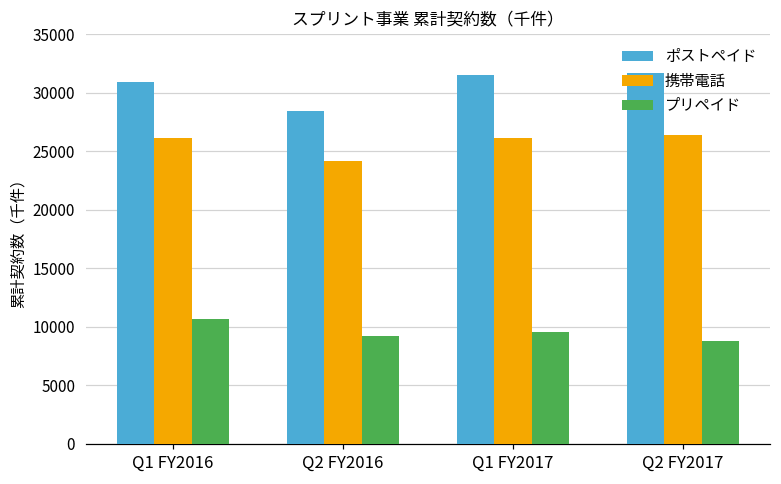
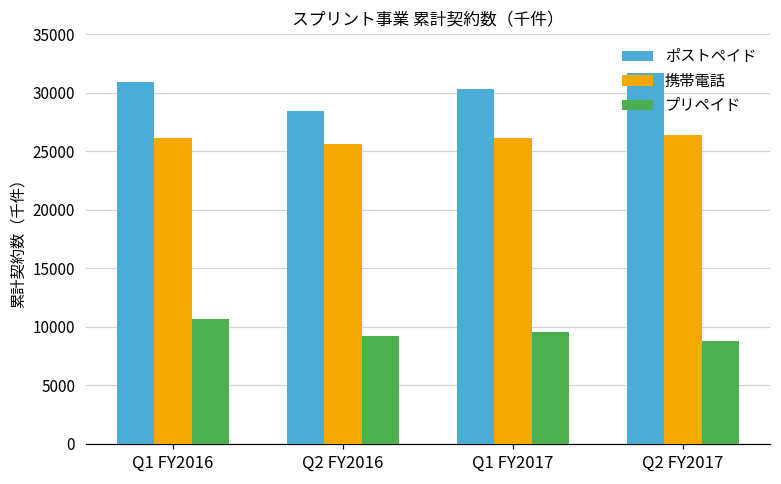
  {
    "ポストペイド": {
      "Q1 FY2016": 30900,
      "Q2 FY2016": 28500,
-     "Q1 FY2017": 31500,
+     "Q1 FY2017": 30400,
      "Q2 FY2017": 31700
    },
    "携帯電話": {
      "Q1 FY2016": 26200,
-     "Q2 FY2016": 24200,
+     "Q2 FY2016": 25700,
      "Q1 FY2017": 26200,
      "Q2 FY2017": 26400
    },
    "プリペイド": {
      "Q1 FY2016": 10600,
      "Q2 FY2016": 9200,
      "Q1 FY2017": 9500,
      "Q2 FY2017": 8800
    }
  }
